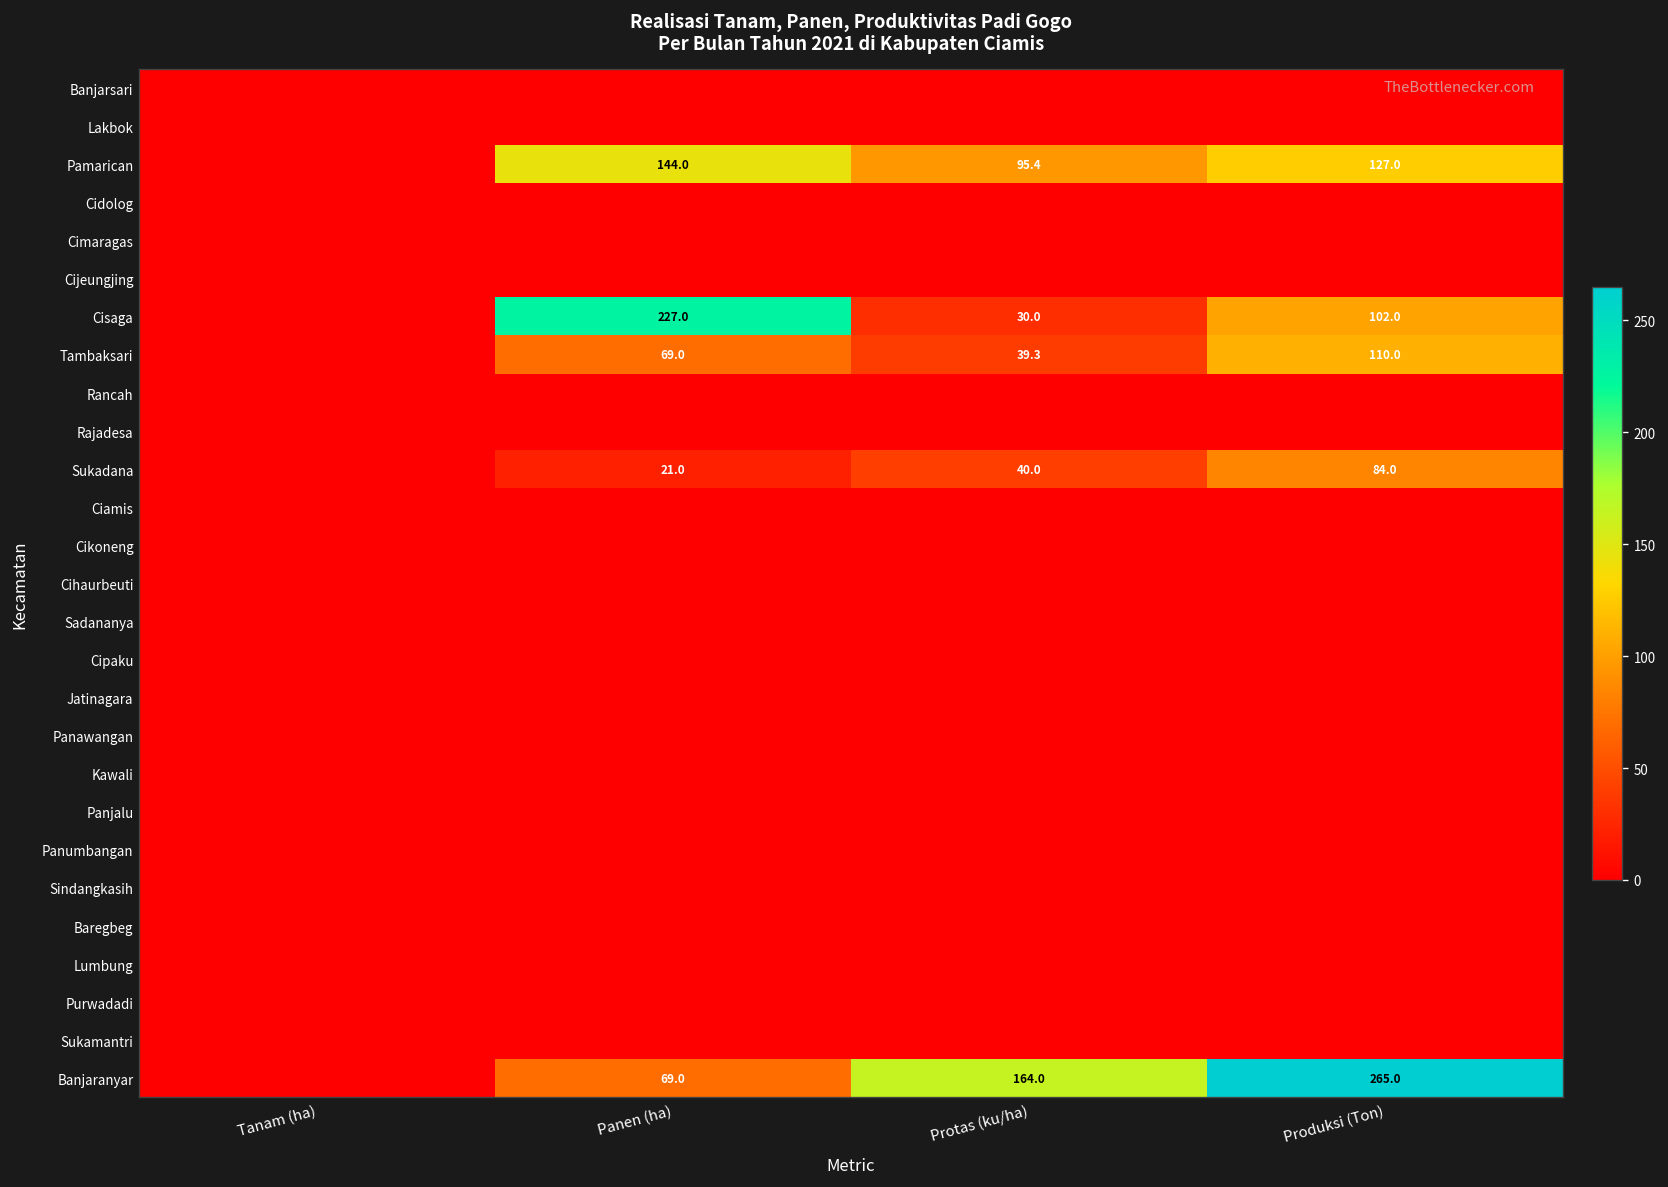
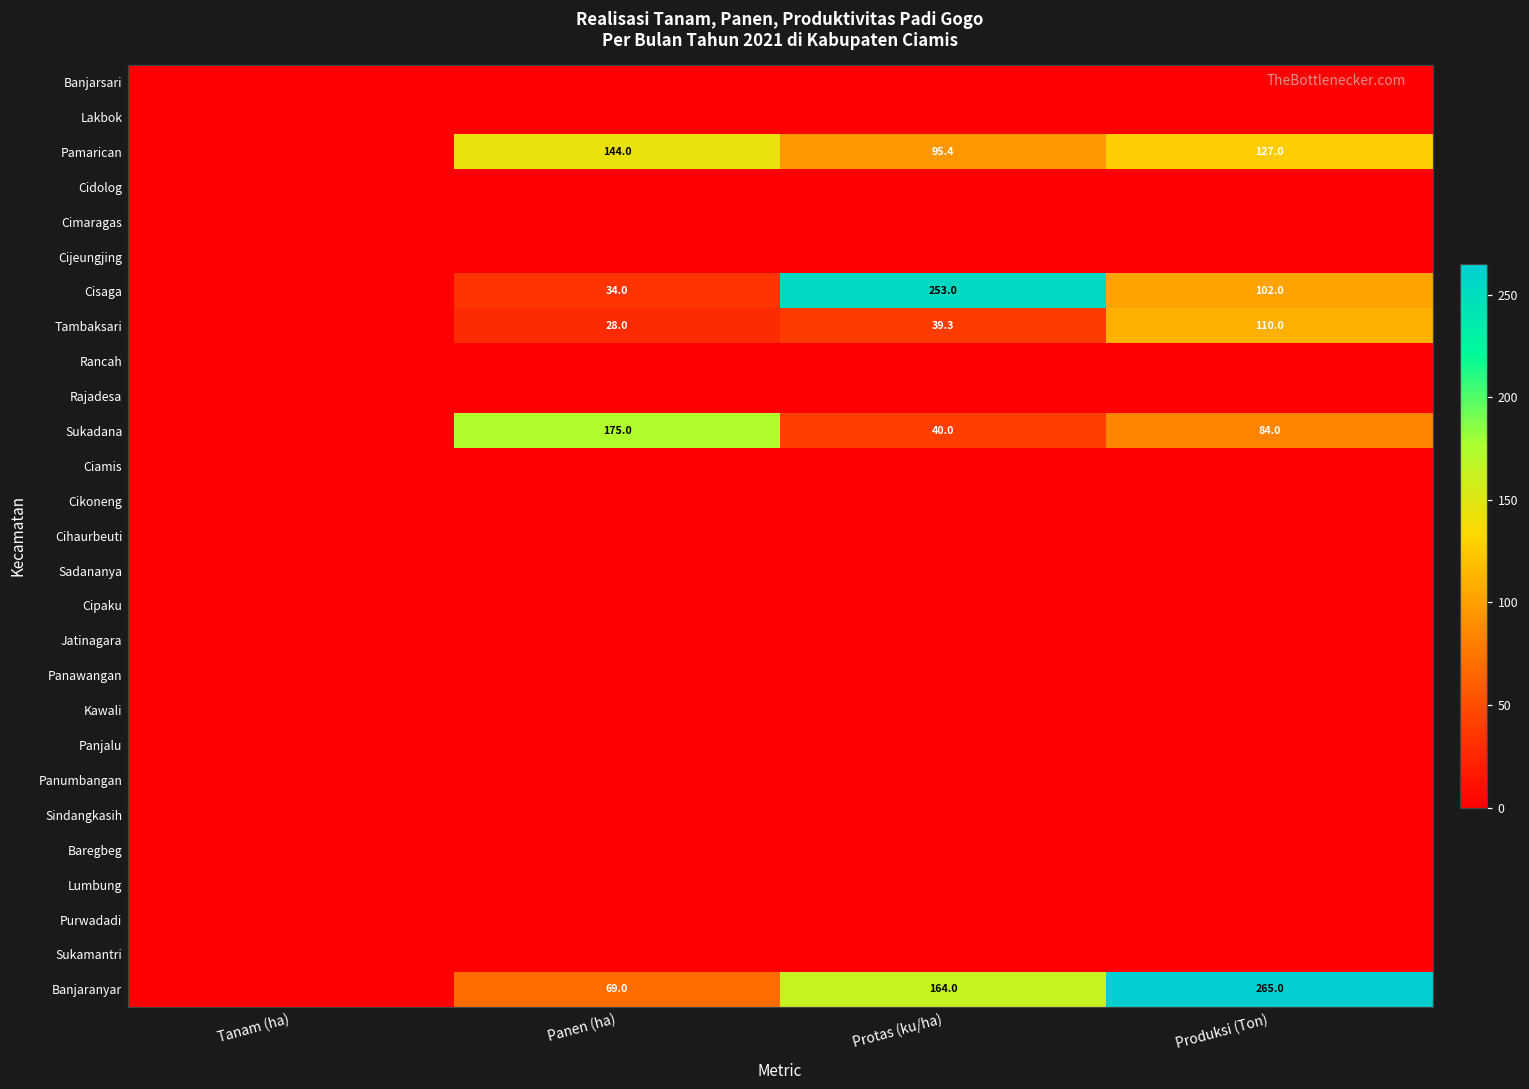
  {
    "Pamarican": {
      "Panen (ha)": 144.0,
      "Protas (ku/ha)": 95.4,
      "Produksi (Ton)": 127.0
    },
    "Cisaga": {
-     "Panen (ha)": 227.0,
-     "Protas (ku/ha)": 30.0,
+     "Panen (ha)": 34.0,
+     "Protas (ku/ha)": 253.0,
      "Produksi (Ton)": 102.0
    },
    "Tambaksari": {
-     "Panen (ha)": 69.0,
+     "Panen (ha)": 28.0,
      "Protas (ku/ha)": 39.3,
      "Produksi (Ton)": 110.0
    },
    "Sukadana": {
-     "Panen (ha)": 21.0,
+     "Panen (ha)": 175.0,
      "Protas (ku/ha)": 40.0,
      "Produksi (Ton)": 84.0
    },
    "Banjaranyar": {
      "Panen (ha)": 69.0,
      "Protas (ku/ha)": 164.0,
      "Produksi (Ton)": 265.0
    }
  }
